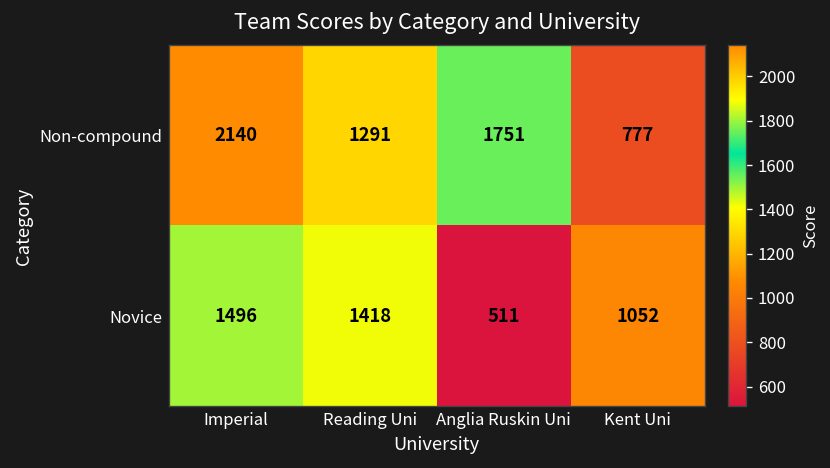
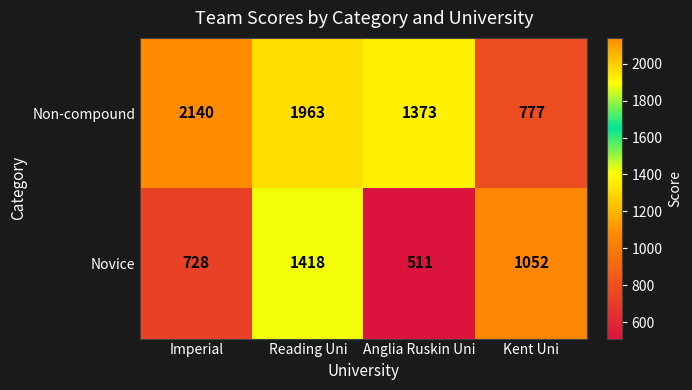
  {
    "Non-compound": {
      "Imperial": 2140,
-     "Reading Uni": 1291,
-     "Anglia Ruskin Uni": 1751,
+     "Reading Uni": 1963,
+     "Anglia Ruskin Uni": 1373,
      "Kent Uni": 777
    },
    "Novice": {
-     "Imperial": 1496,
+     "Imperial": 728,
      "Reading Uni": 1418,
      "Anglia Ruskin Uni": 511,
      "Kent Uni": 1052
    }
  }
